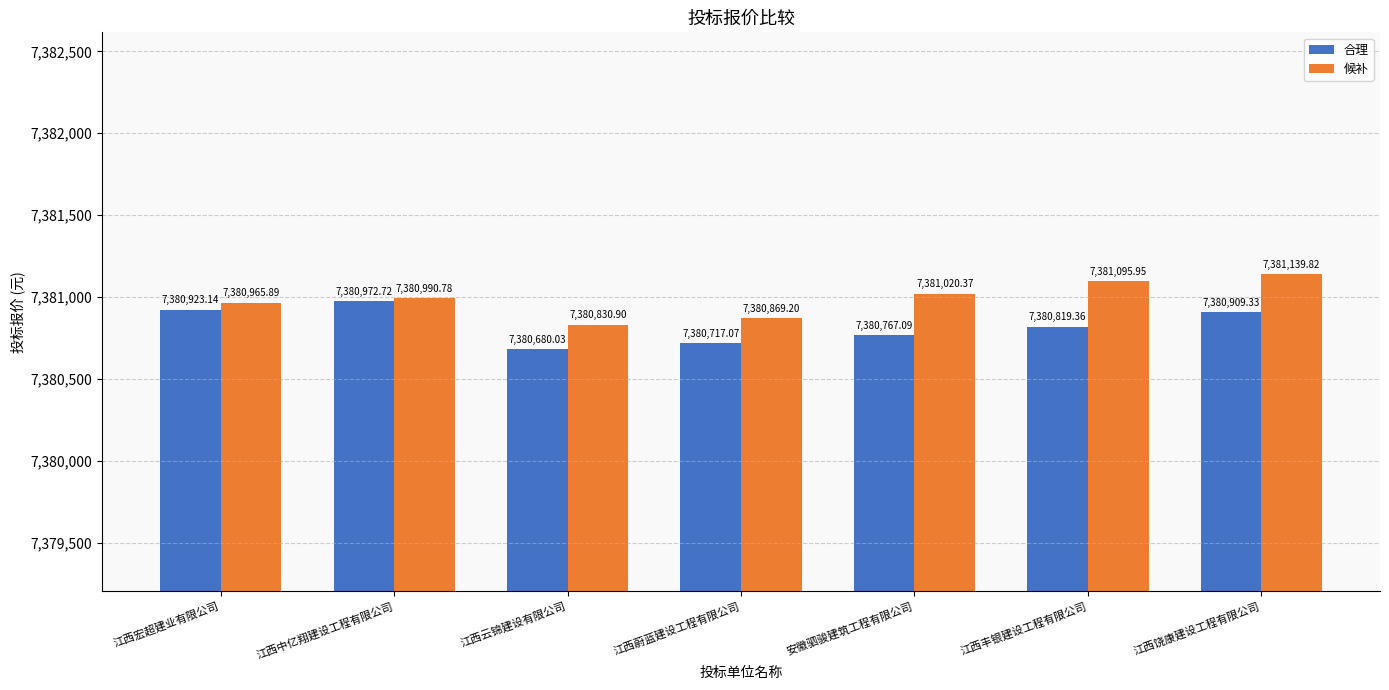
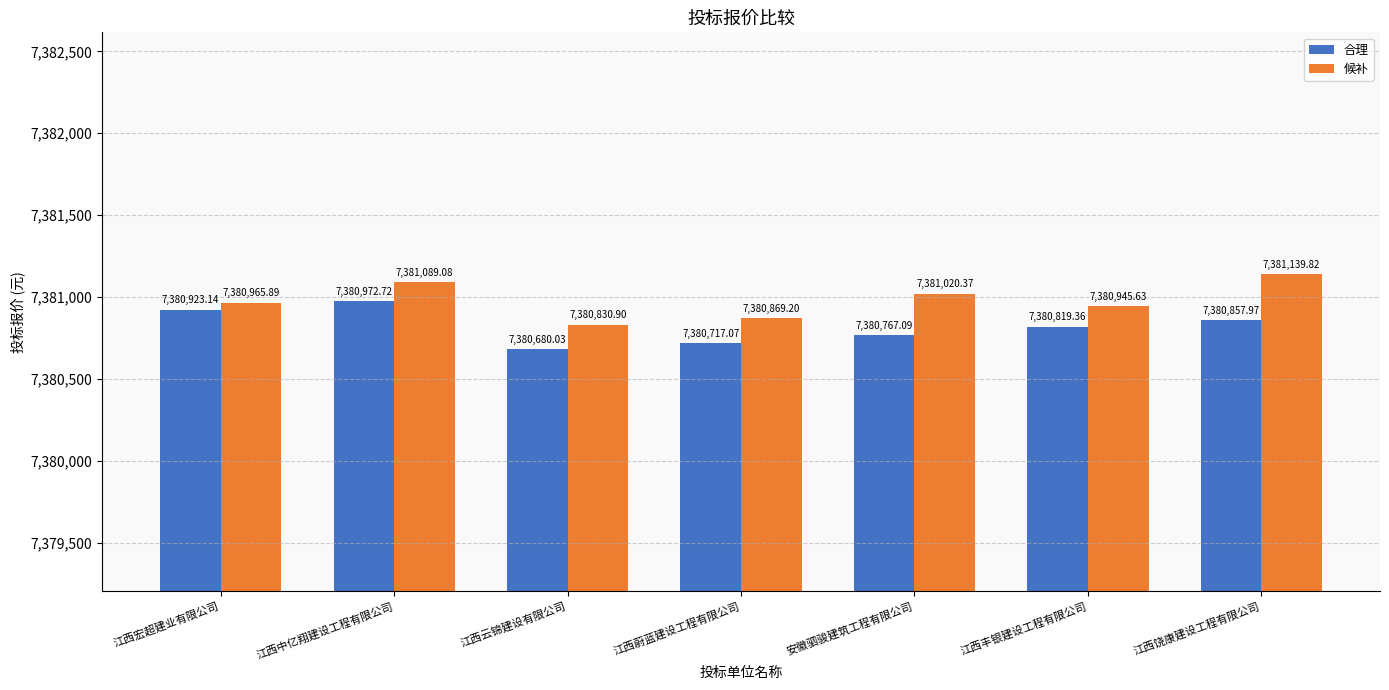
  {
    "合理": {
      "江西宏超建业有限公司": "7,380,923.14",
      "江西中亿翔建设工程有限公司": "7,380,972.72",
      "江西云锦建设有限公司": "7,380,680.03",
      "江西蔚蓝建设工程有限公司": "7,380,717.07",
      "安徽驷骏建筑工程有限公司": "7,380,767.09",
      "江西丰银建设工程有限公司": "7,380,819.36",
-     "江西饶康建设工程有限公司": "7,380,909.33"
+     "江西饶康建设工程有限公司": "7,380,857.97"
    },
    "候补": {
      "江西宏超建业有限公司": "7,380,965.89",
-     "江西中亿翔建设工程有限公司": "7,380,990.78",
+     "江西中亿翔建设工程有限公司": "7,381,089.08",
      "江西云锦建设有限公司": "7,380,830.90",
      "江西蔚蓝建设工程有限公司": "7,380,869.20",
      "安徽驷骏建筑工程有限公司": "7,381,020.37",
-     "江西丰银建设工程有限公司": "7,381,095.95",
+     "江西丰银建设工程有限公司": "7,380,945.63",
      "江西饶康建设工程有限公司": "7,381,139.82"
    }
  }
